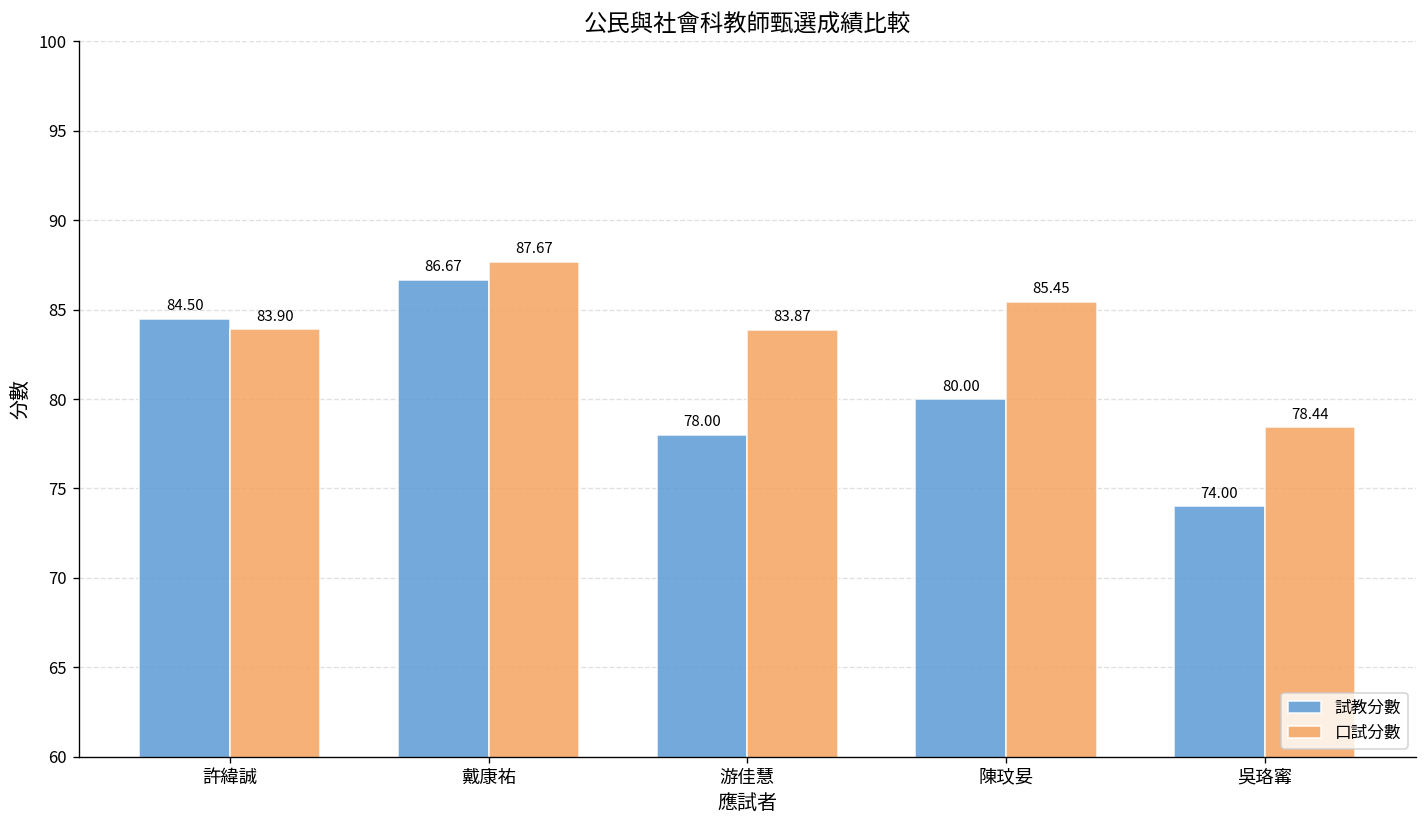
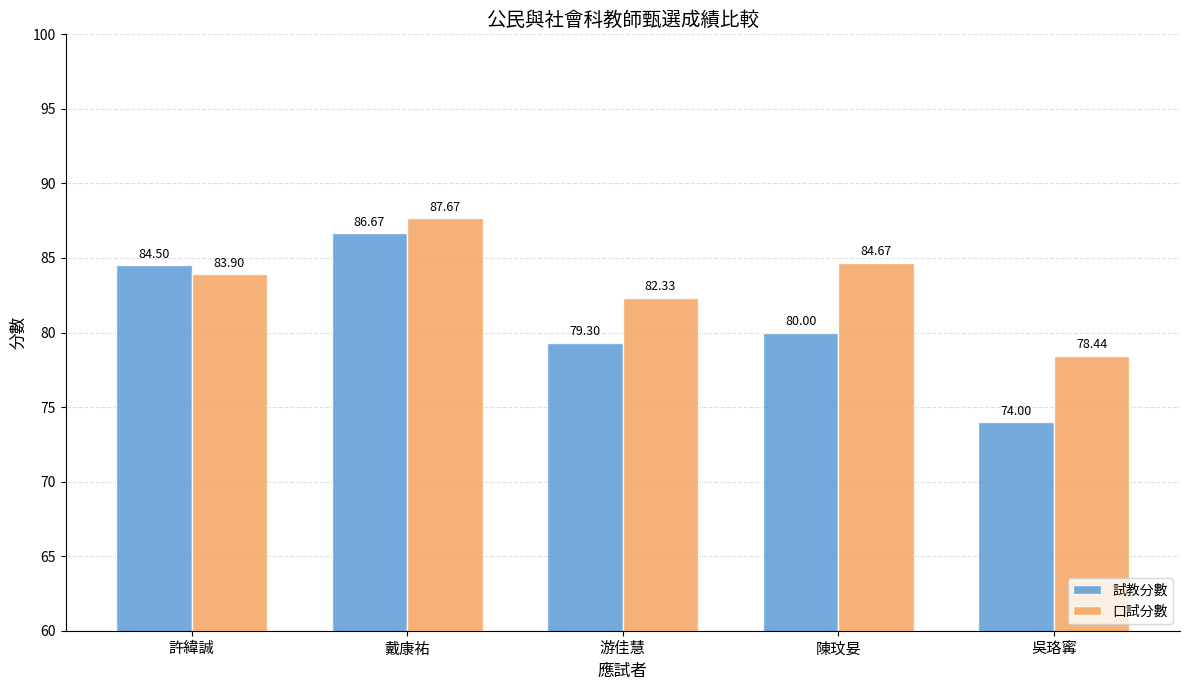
  {
    "試教分數": {
      "許緯誠": 84.50,
      "戴康祐": 86.67,
-     "游佳慧": 78.00,
+     "游佳慧": 79.30,
      "陳玟妟": 80.00,
      "吳珞寗": 74.00
    },
    "口試分數": {
      "許緯誠": 83.90,
      "戴康祐": 87.67,
-     "游佳慧": 83.87,
-     "陳玟妟": 85.45,
+     "游佳慧": 82.33,
+     "陳玟妟": 84.67,
      "吳珞寗": 78.44
    }
  }
